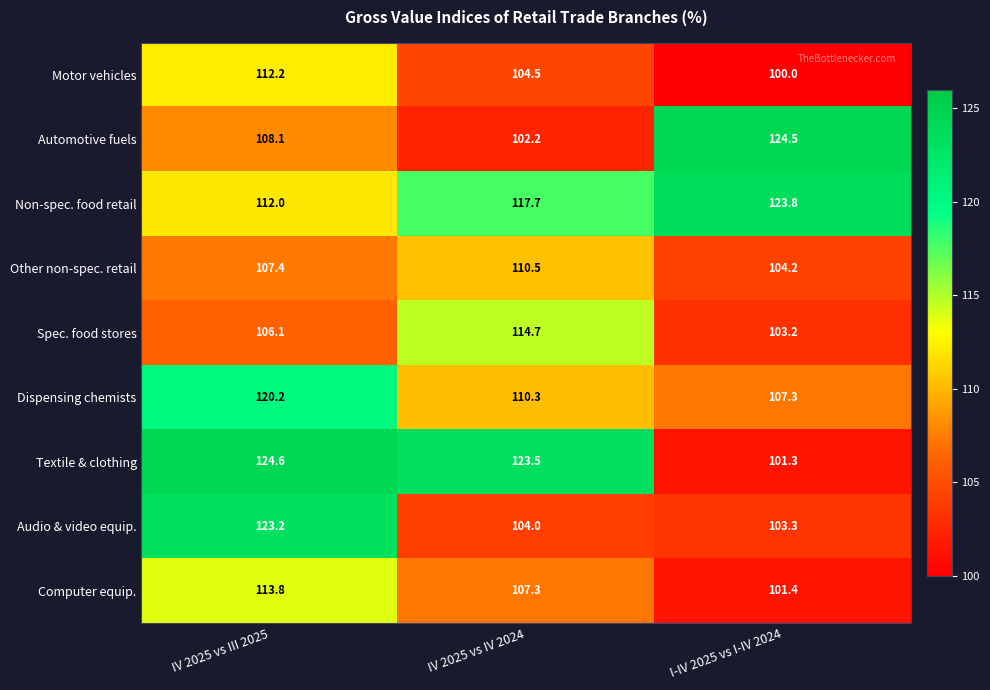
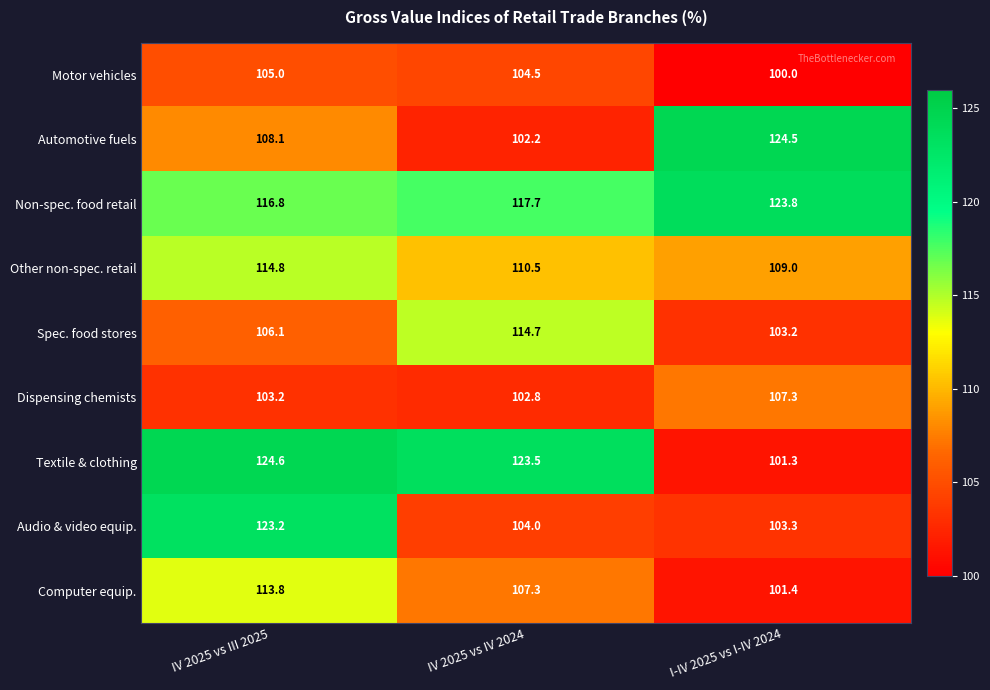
  {
    "Motor vehicles": {
-     "IV 2025 vs III 2025": 112.2,
+     "IV 2025 vs III 2025": 105.0,
      "IV 2025 vs IV 2024": 104.5
    },
    "Automotive fuels": {
      "IV 2025 vs III 2025": 108.1,
      "IV 2025 vs IV 2024": 102.2,
      "I-IV 2025 vs I-IV 2024": 124.5
    },
    "Non-spec. food retail": {
-     "IV 2025 vs III 2025": 112.0,
+     "IV 2025 vs III 2025": 116.8,
      "IV 2025 vs IV 2024": 117.7,
      "I-IV 2025 vs I-IV 2024": 123.8
    },
    "Other non-spec. retail": {
-     "IV 2025 vs III 2025": 107.4,
+     "IV 2025 vs III 2025": 114.8,
      "IV 2025 vs IV 2024": 110.5,
-     "I-IV 2025 vs I-IV 2024": 104.2
+     "I-IV 2025 vs I-IV 2024": 109.0
    },
    "Spec. food stores": {
      "IV 2025 vs III 2025": 106.1,
      "IV 2025 vs IV 2024": 114.7,
      "I-IV 2025 vs I-IV 2024": 103.2
    },
    "Dispensing chemists": {
-     "IV 2025 vs III 2025": 120.2,
-     "IV 2025 vs IV 2024": 110.3,
+     "IV 2025 vs III 2025": 103.2,
+     "IV 2025 vs IV 2024": 102.8,
      "I-IV 2025 vs I-IV 2024": 107.3
    },
    "Textile & clothing": {
      "IV 2025 vs III 2025": 124.6,
      "IV 2025 vs IV 2024": 123.5,
      "I-IV 2025 vs I-IV 2024": 101.3
    },
    "Audio & video equip.": {
      "IV 2025 vs III 2025": 123.2,
      "IV 2025 vs IV 2024": 104.0,
      "I-IV 2025 vs I-IV 2024": 103.3
    },
    "Computer equip.": {
      "IV 2025 vs III 2025": 113.8,
      "IV 2025 vs IV 2024": 107.3,
      "I-IV 2025 vs I-IV 2024": 101.4
    }
  }
